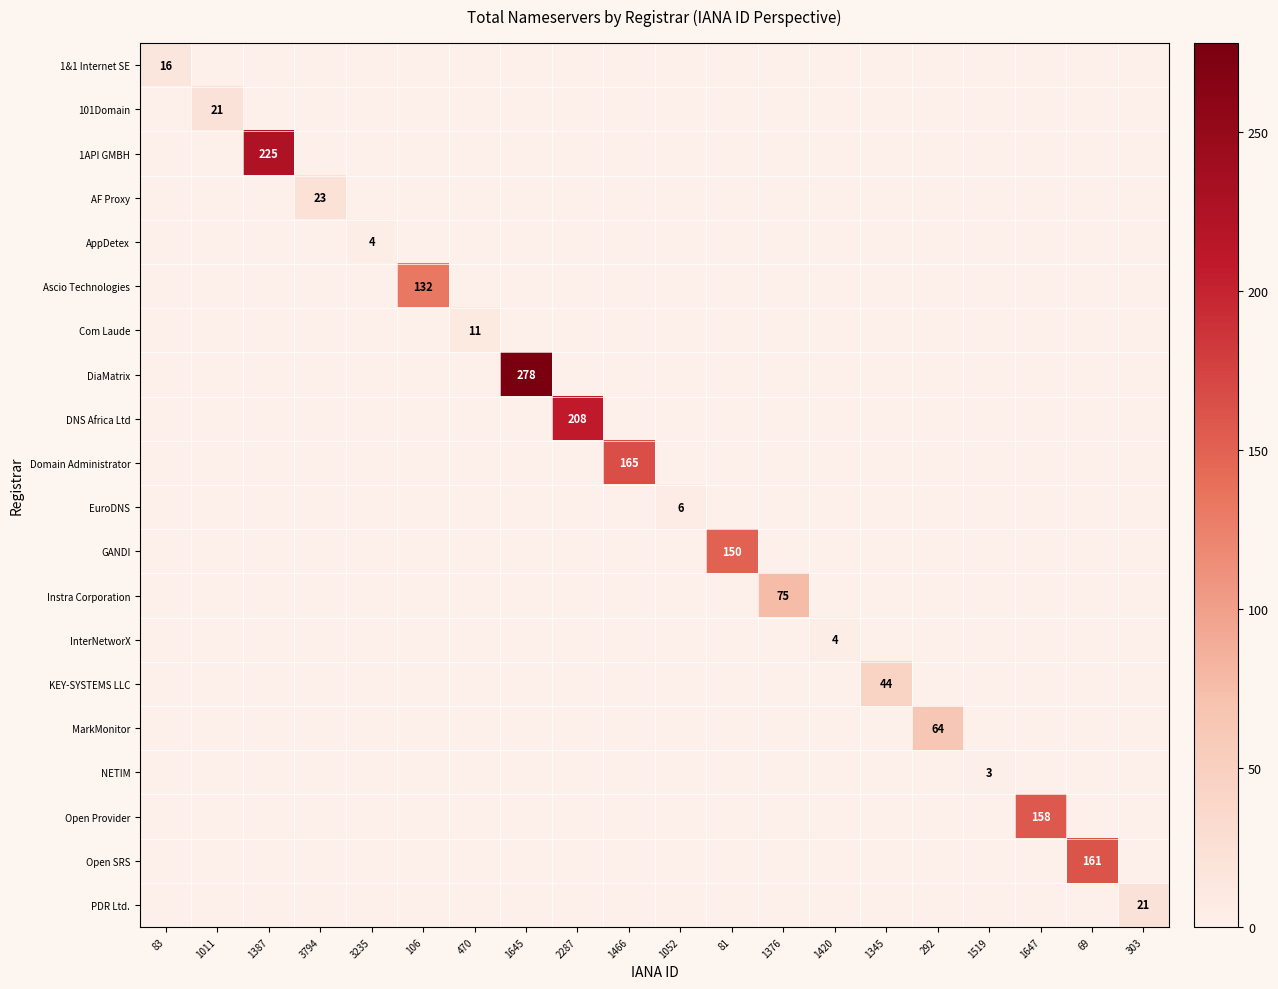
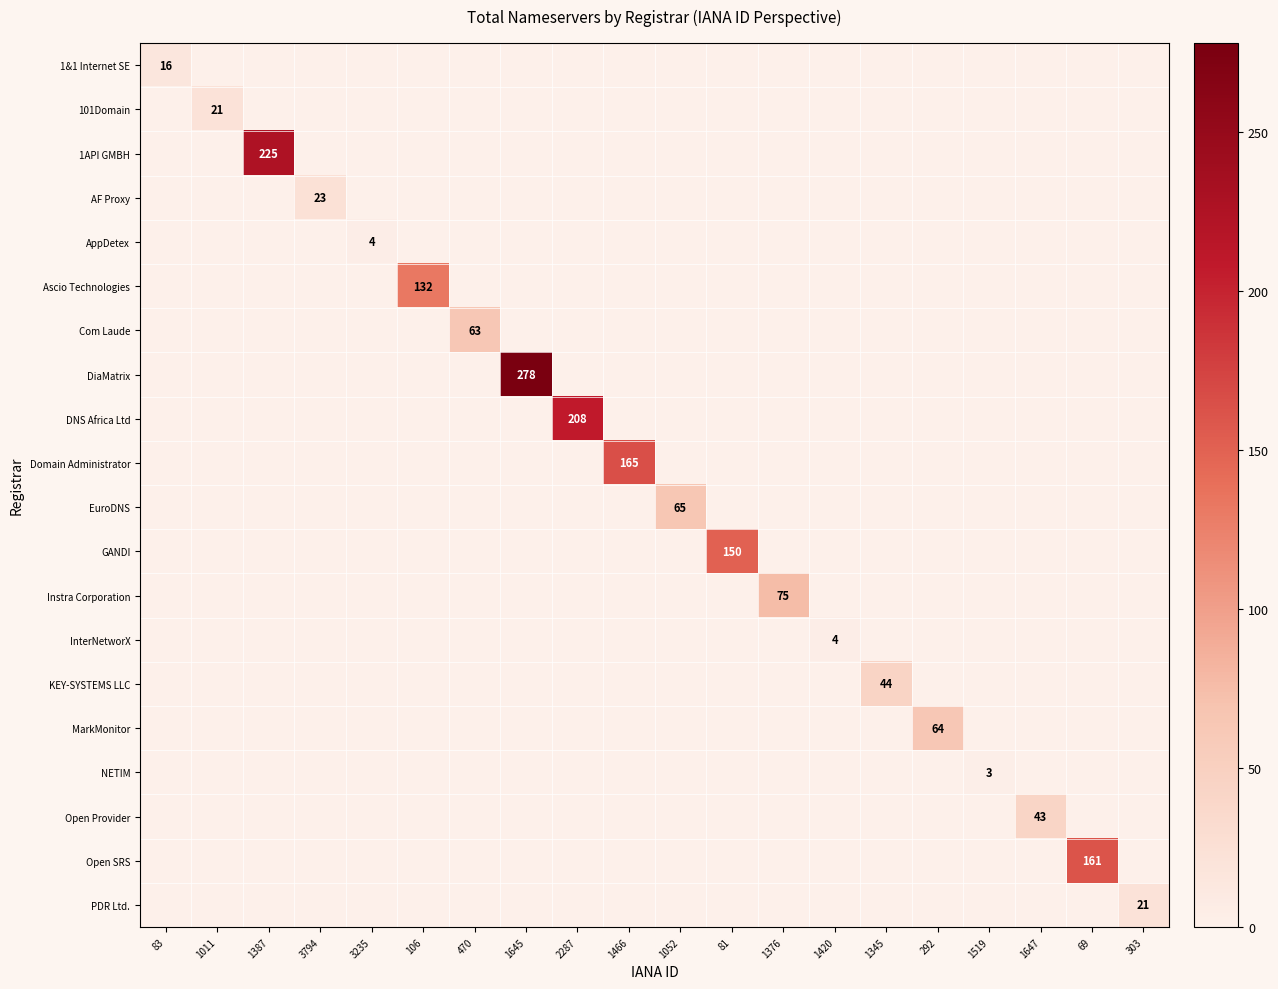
  {
    "1&1 Internet SE": {
      "83": 16
    },
    "101Domain": {
      "1011": 21
    },
    "1API GMBH": {
      "1387": 225
    },
    "AF Proxy": {
      "3794": 23
    },
    "AppDetex": {
      "3235": 4
    },
    "Ascio Technologies": {
      "106": 132
    },
    "Com Laude": {
-     "470": 11
+     "470": 63
    },
    "DiaMatrix": {
      "1645": 278
    },
    "DNS Africa Ltd": {
      "2287": 208
    },
    "Domain Administrator": {
      "1466": 165
    },
    "EuroDNS": {
-     "1052": 6
+     "1052": 65
    },
    "GANDI": {
      "81": 150
    },
    "Instra Corporation": {
      "1376": 75
    },
    "InterNetworX": {
      "1420": 4
    },
    "KEY-SYSTEMS LLC": {
      "1345": 44
    },
    "MarkMonitor": {
      "292": 64
    },
    "NETIM": {
      "1519": 3
    },
    "Open Provider": {
-     "1647": 158
+     "1647": 43
    },
    "Open SRS": {
      "69": 161
    },
    "PDR Ltd.": {
      "303": 21
    }
  }
